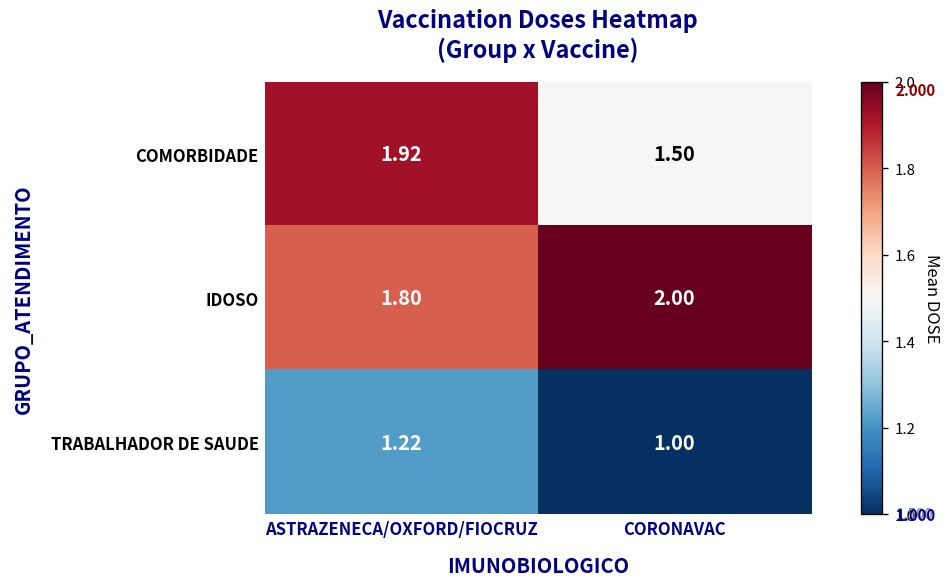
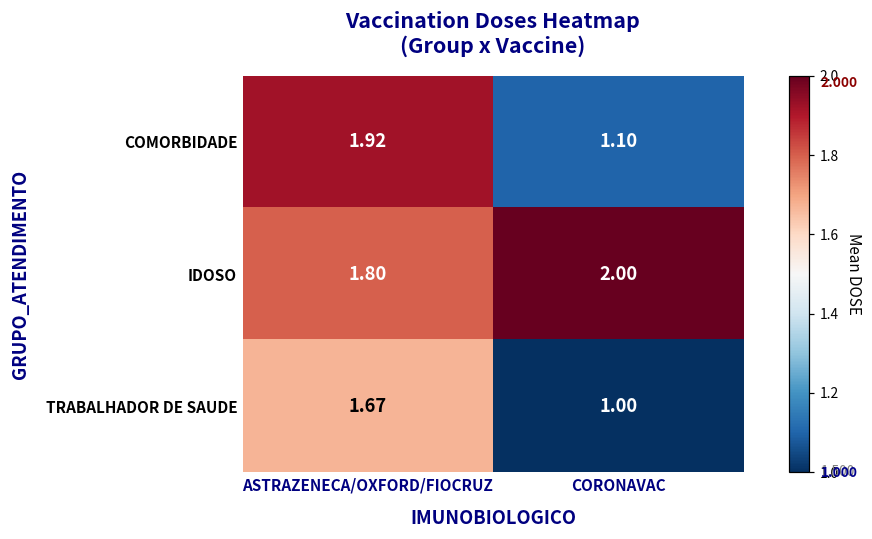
  {
    "COMORBIDADE": {
      "ASTRAZENECA/OXFORD/FIOCRUZ": 1.92,
-     "CORONAVAC": 1.50
+     "CORONAVAC": 1.10
    },
    "IDOSO": {
      "ASTRAZENECA/OXFORD/FIOCRUZ": 1.80,
      "CORONAVAC": 2.00
    },
    "TRABALHADOR DE SAUDE": {
-     "ASTRAZENECA/OXFORD/FIOCRUZ": 1.22,
+     "ASTRAZENECA/OXFORD/FIOCRUZ": 1.67,
      "CORONAVAC": 1.00
    }
  }
